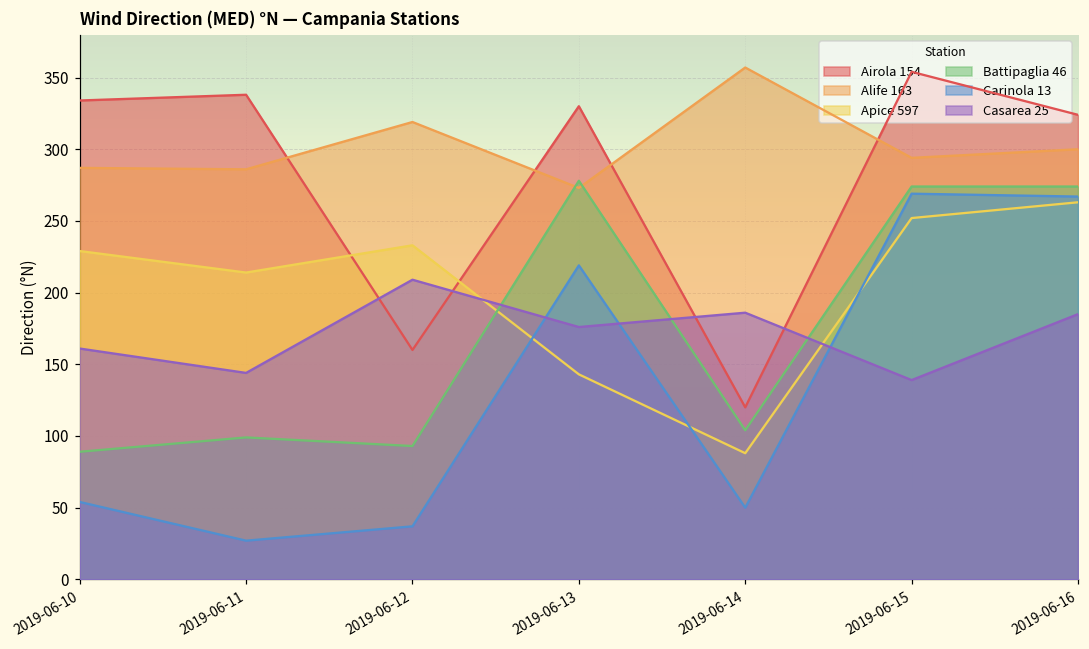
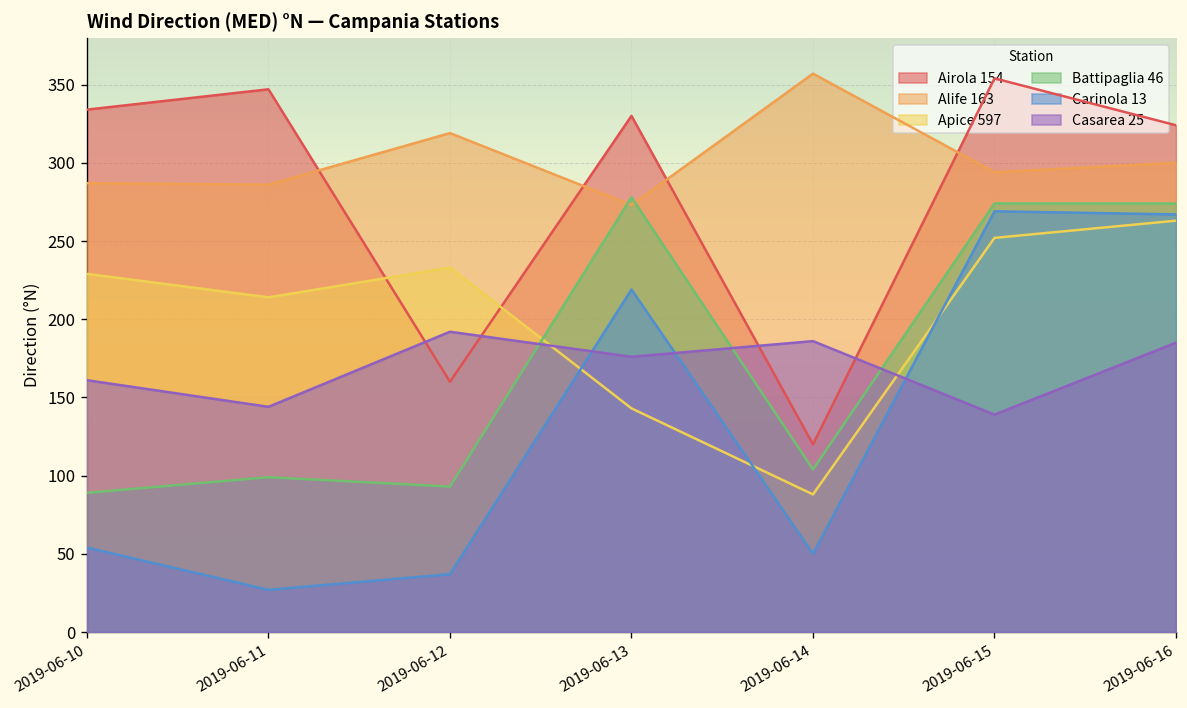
  {
    "Airola 154": {
      "2019-06-10": 334,
-     "2019-06-11": 338,
+     "2019-06-11": 347,
      "2019-06-12": 160,
      "2019-06-13": 330,
      "2019-06-14": 120,
      "2019-06-16": 324
    },
    "Battipaglia 46": {
      "2019-06-10": 89,
      "2019-06-11": 99,
      "2019-06-12": 93,
      "2019-06-13": 278,
      "2019-06-14": 104,
      "2019-06-15": 274,
      "2019-06-16": 274
    },
    "Carinola 13": {
      "2019-06-10": 54,
      "2019-06-11": 27,
      "2019-06-12": 37,
      "2019-06-13": 219,
      "2019-06-14": 50,
      "2019-06-15": 269,
      "2019-06-16": 267
    },
    "Casarea 25": {
      "2019-06-10": 161,
      "2019-06-11": 144,
-     "2019-06-12": 209,
+     "2019-06-12": 192,
      "2019-06-13": 176,
      "2019-06-14": 186,
      "2019-06-15": 139,
      "2019-06-16": 185
    }
  }
